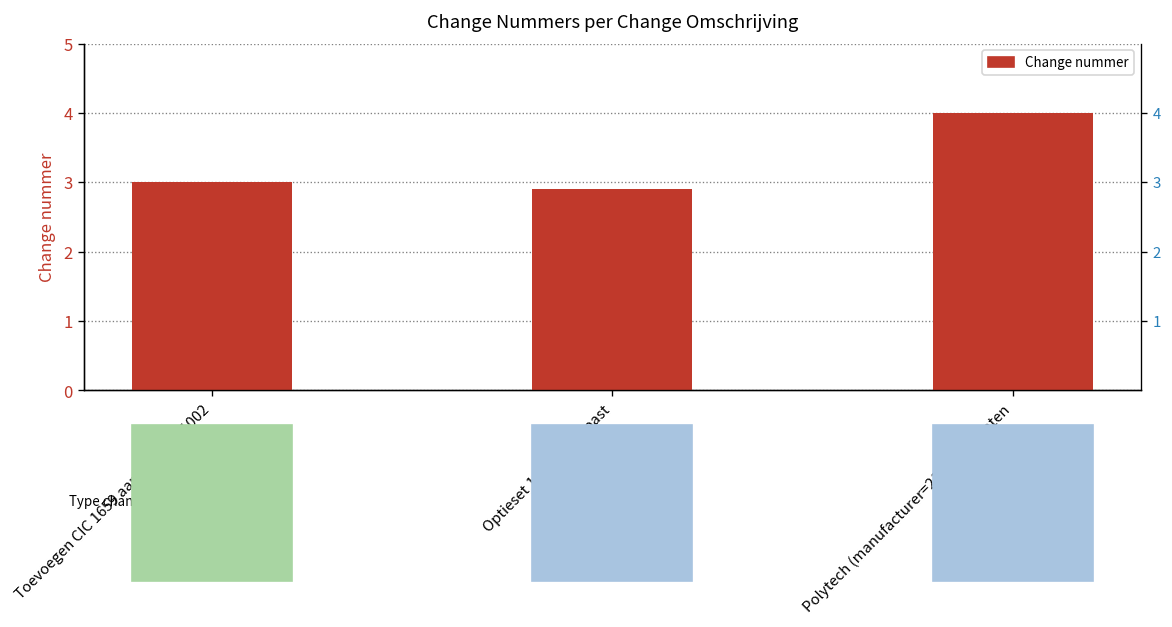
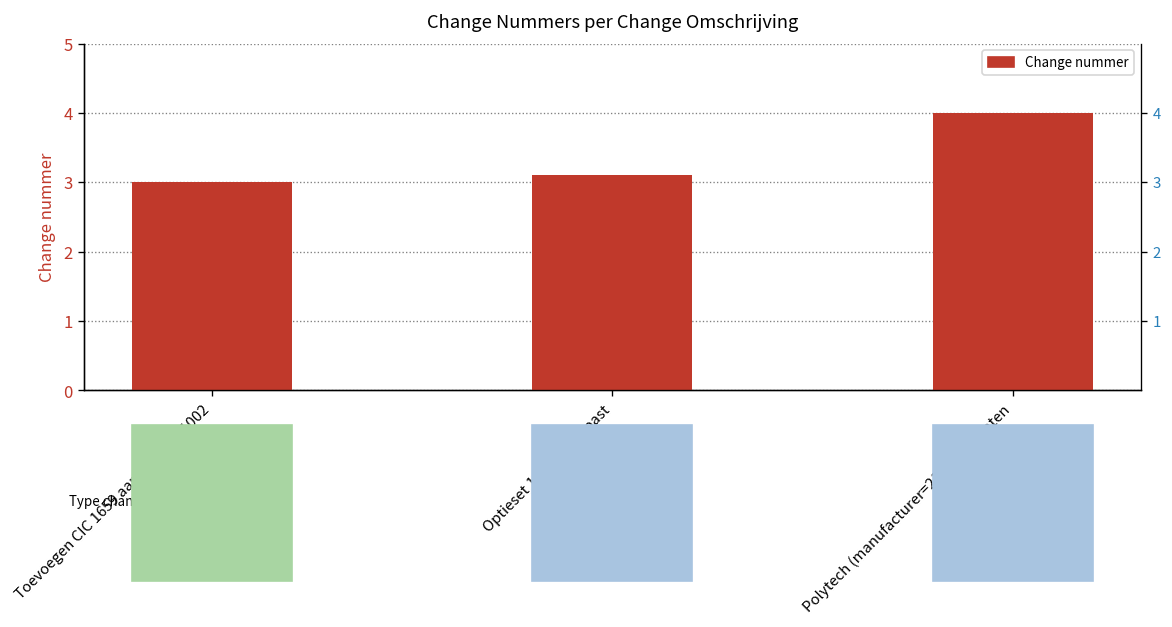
  {
    "Toevoegen CIC 1659 aan optieset 1002": 3.0,
-   "Optieset 1002 aangepast": 2.9,
+   "Optieset 1002 aangepast": 3.1,
    "Polytech (manufacturer=21) implantaten": 4.0
  }
